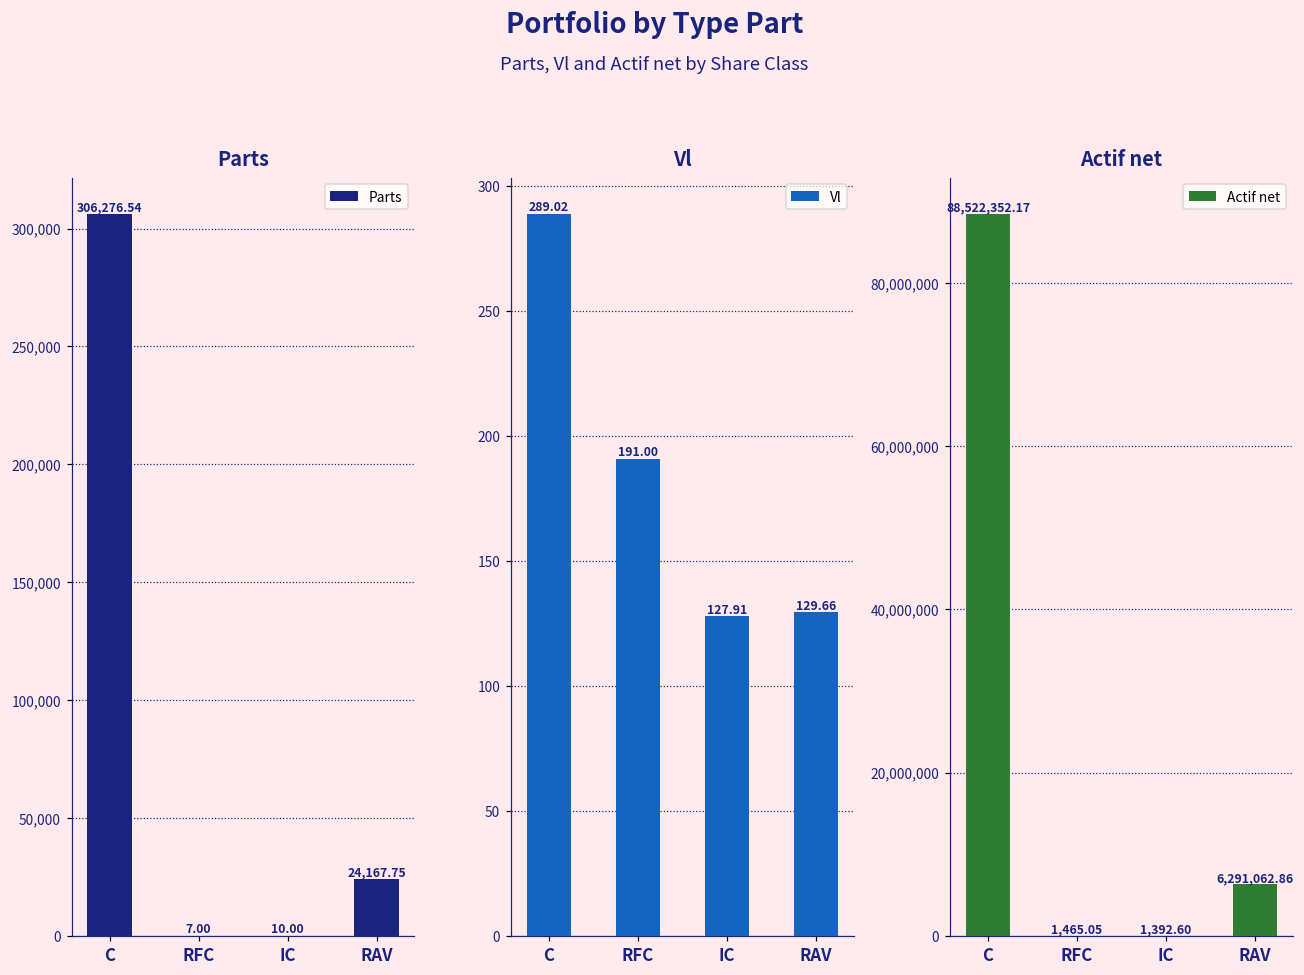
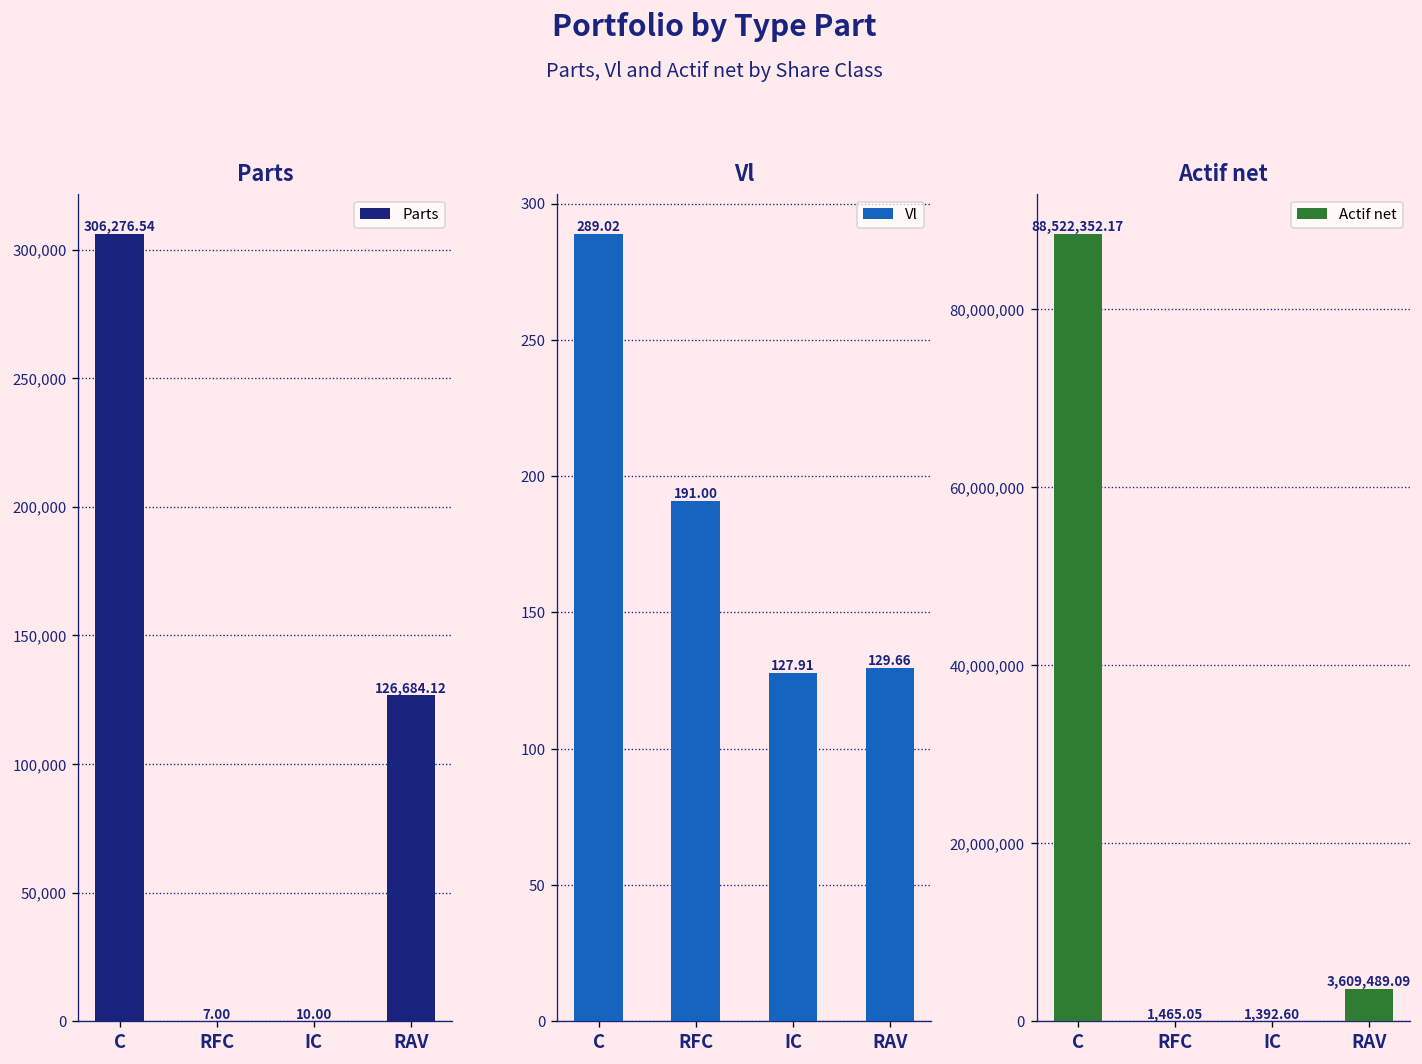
  {
    "Parts": {
      "C": "306,276.54",
      "RFC": "7.00",
      "IC": "10.00",
-     "RAV": "24,167.75"
+     "RAV": "126,684.12"
    },
    "Vl": {
      "C": "289.02",
      "RFC": "191.00",
      "IC": "127.91",
      "RAV": "129.66"
    },
    "Actif net": {
      "C": "88,522,352.17",
      "RFC": "1,465.05",
      "IC": "1,392.60",
-     "RAV": "6,291,062.86"
+     "RAV": "3,609,489.09"
    }
  }
